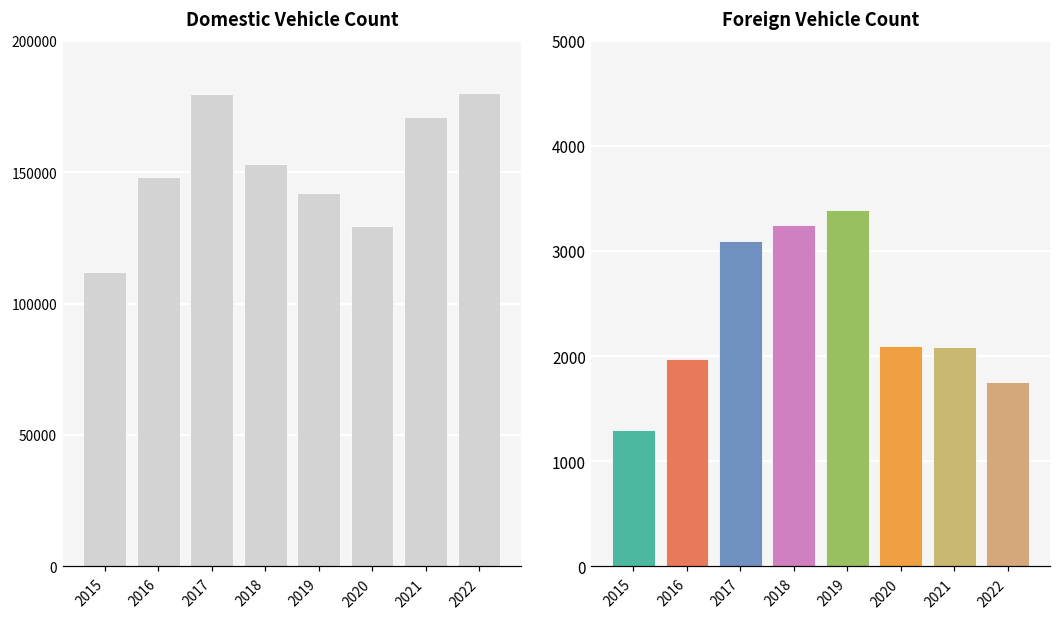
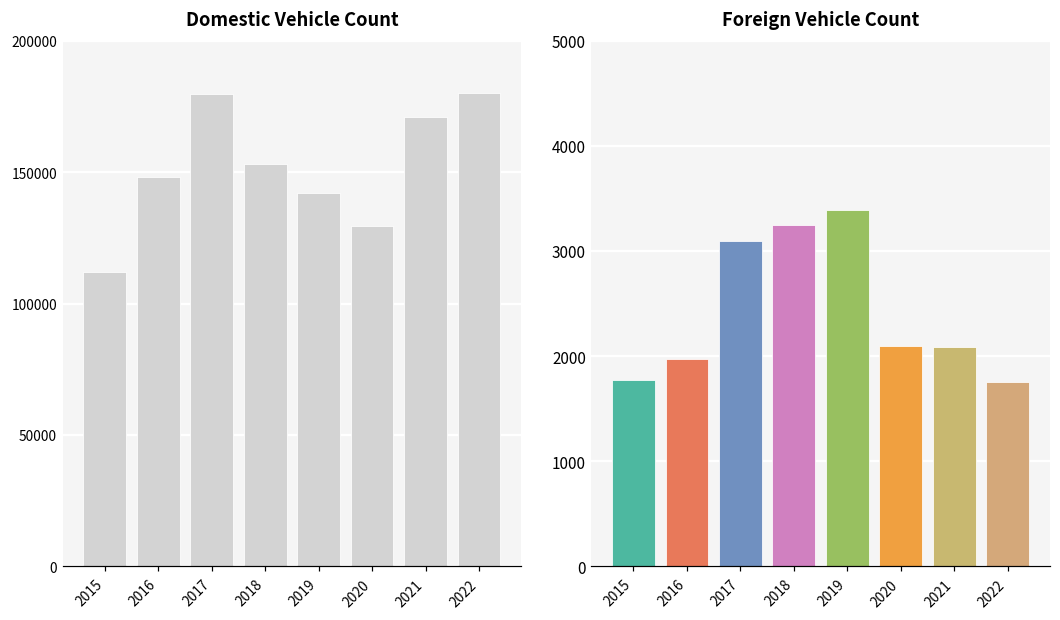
  {
    "Domestic Vehicle Count": {
      "2015": 112000,
      "2016": 148000,
      "2017": 180000,
      "2018": 153000,
      "2019": 142000,
      "2020": 129000,
      "2021": 171000,
      "2022": 180000
    },
    "Foreign Vehicle Count": {
-     "2015": 1300,
+     "2015": 1800,
      "2016": 2000,
      "2017": 3100,
      "2018": 3200,
      "2019": 3400,
      "2020": 2100,
      "2021": 2100,
      "2022": 1800
    }
  }
